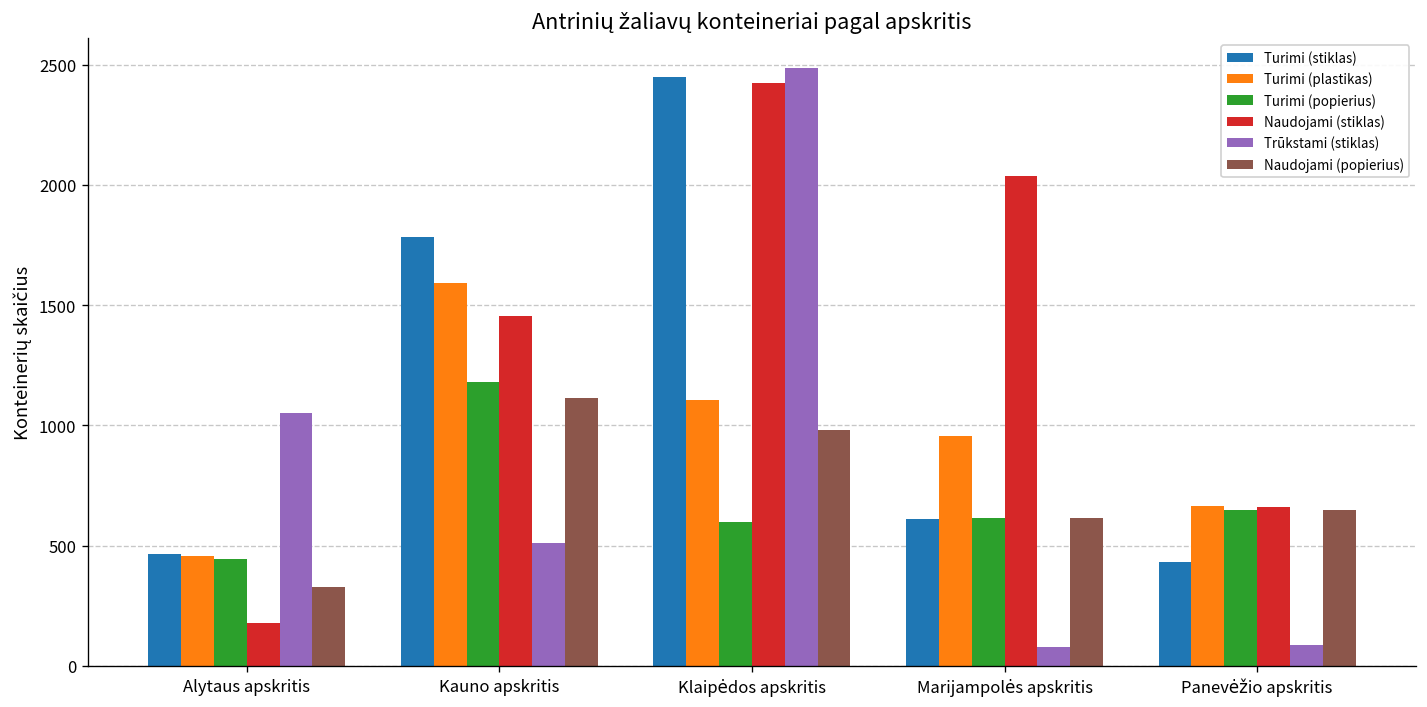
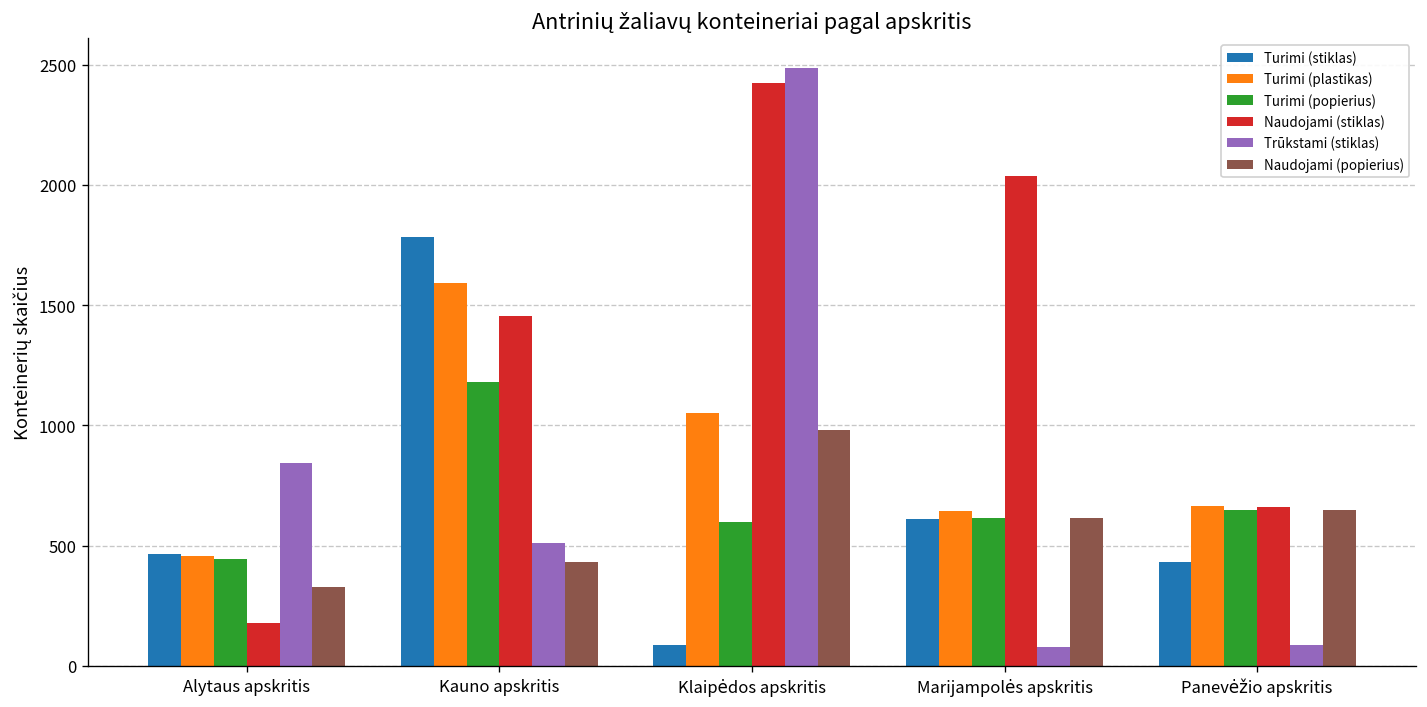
  {
    "Turimi (stiklas)": {
      "Alytaus apskritis": 470,
      "Kauno apskritis": 1780,
-     "Klaipėdos apskritis": 2450,
+     "Klaipėdos apskritis": 90,
      "Marijampolės apskritis": 610,
      "Panevėžio apskritis": 430
    },
    "Turimi (plastikas)": {
      "Alytaus apskritis": 460,
      "Kauno apskritis": 1590,
-     "Klaipėdos apskritis": 1110,
-     "Marijampolės apskritis": 960,
+     "Klaipėdos apskritis": 1050,
+     "Marijampolės apskritis": 640,
      "Panevėžio apskritis": 660
    },
    "Turimi (popierius)": {
      "Alytaus apskritis": 450,
      "Kauno apskritis": 1180,
      "Klaipėdos apskritis": 600,
      "Marijampolės apskritis": 610,
      "Panevėžio apskritis": 650
    },
    "Naudojami (stiklas)": {
      "Alytaus apskritis": 180,
      "Kauno apskritis": 1450,
      "Klaipėdos apskritis": 2430,
      "Marijampolės apskritis": 2040,
      "Panevėžio apskritis": 660
    },
    "Trūkstami (stiklas)": {
-     "Alytaus apskritis": 1050,
+     "Alytaus apskritis": 840,
      "Kauno apskritis": 510,
      "Klaipėdos apskritis": 2490,
      "Marijampolės apskritis": 80,
      "Panevėžio apskritis": 90
    },
    "Naudojami (popierius)": {
      "Alytaus apskritis": 330,
-     "Kauno apskritis": 1120,
+     "Kauno apskritis": 430,
      "Klaipėdos apskritis": 980,
      "Marijampolės apskritis": 610,
      "Panevėžio apskritis": 650
    }
  }
